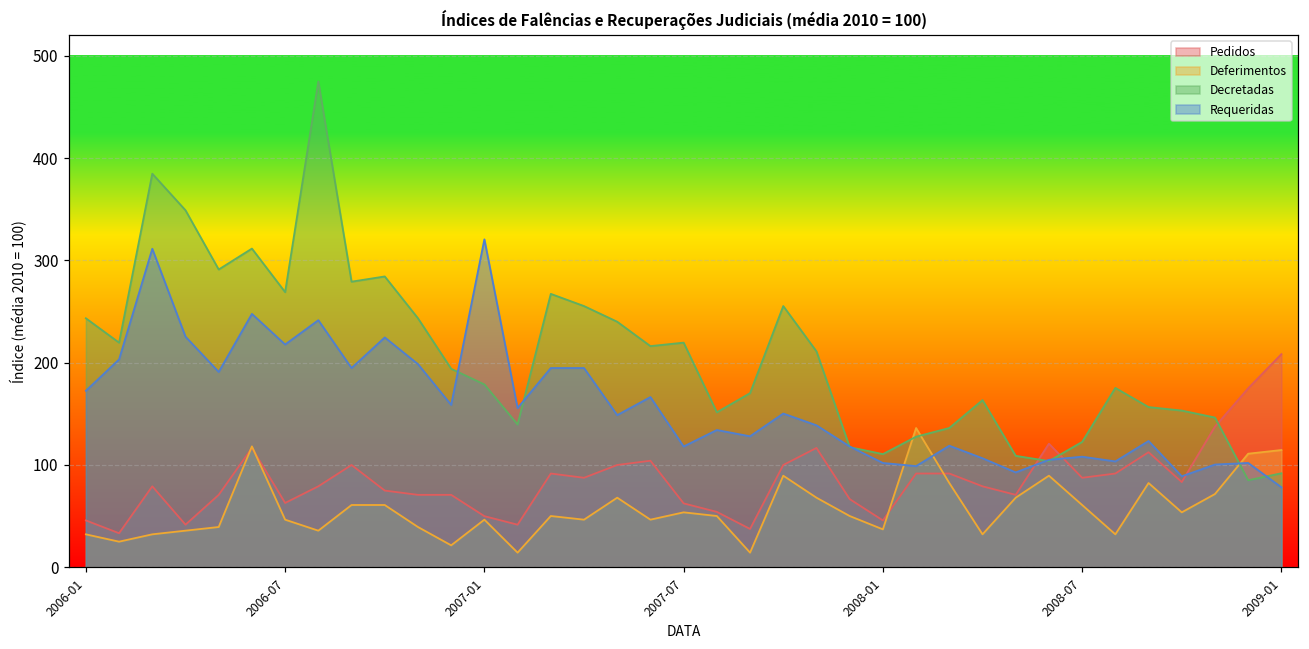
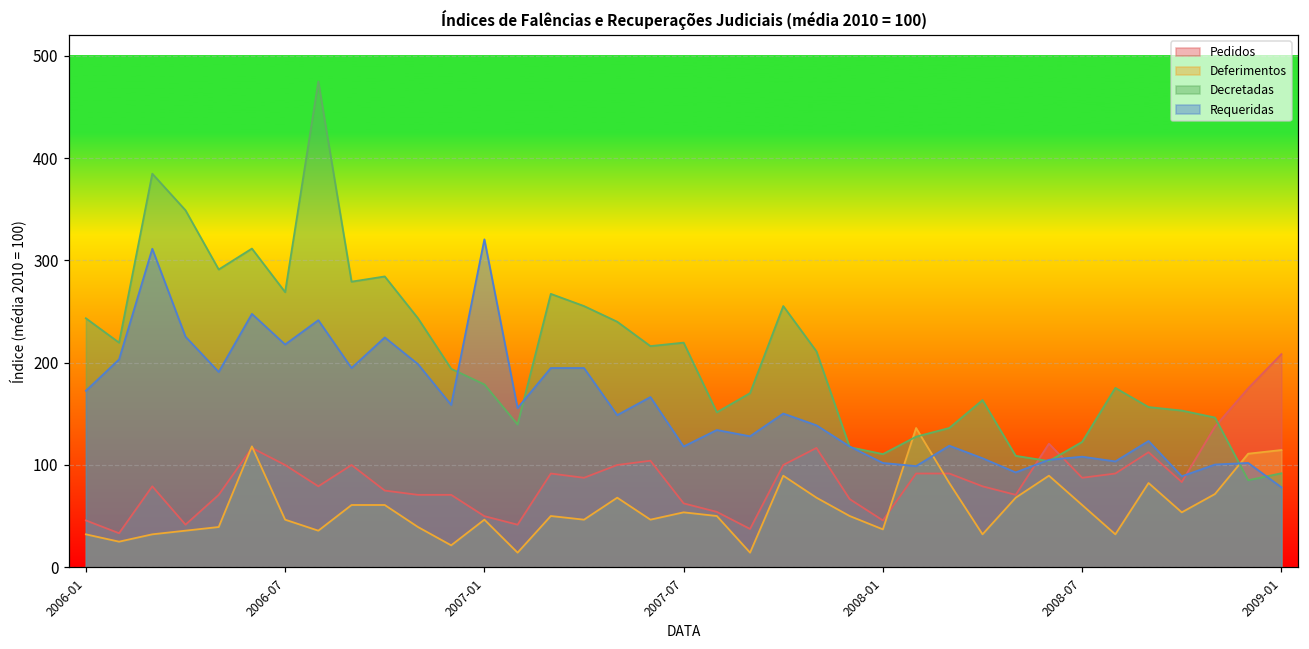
  {
    "Pedidos": {
      "2006-01": 50,
-     "2006-07": 60,
+     "2006-07": 100,
      "2007-01": 50,
      "2007-07": 60,
      "2008-01": 50,
      "2008-07": 90,
      "2009-01": 210
    },
    "Deferimentos": {
      "2006-01": 30,
      "2006-07": 50,
      "2007-01": 50,
      "2007-07": 50,
      "2008-01": 40,
      "2008-07": 60,
      "2009-01": 110
    },
    "Decretadas": {
      "2006-01": 240,
      "2006-07": 270,
      "2007-01": 180,
      "2007-07": 220,
      "2008-01": 110,
      "2008-07": 120,
      "2009-01": 90
    },
    "Requeridas": {
      "2006-01": 170,
      "2006-07": 220,
      "2007-01": 320,
      "2007-07": 120,
      "2008-01": 100,
      "2008-07": 110,
      "2009-01": 80
    }
  }
